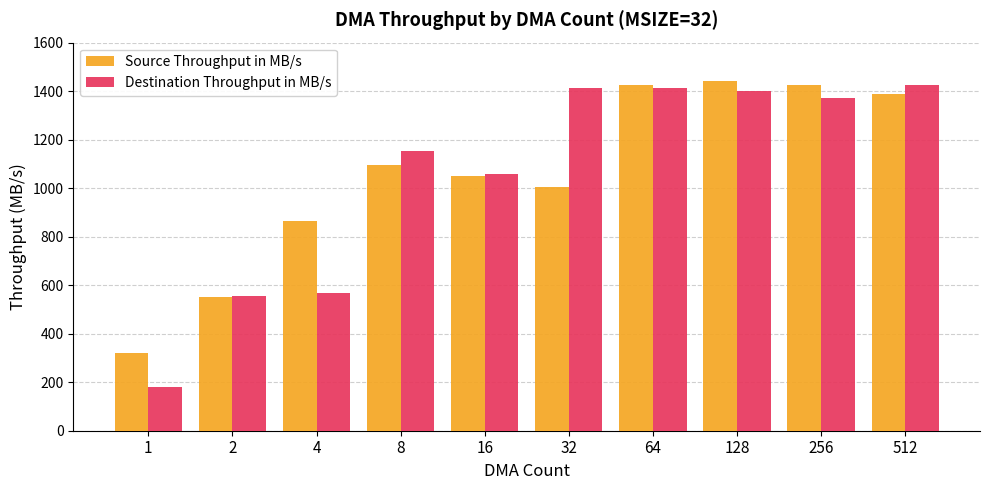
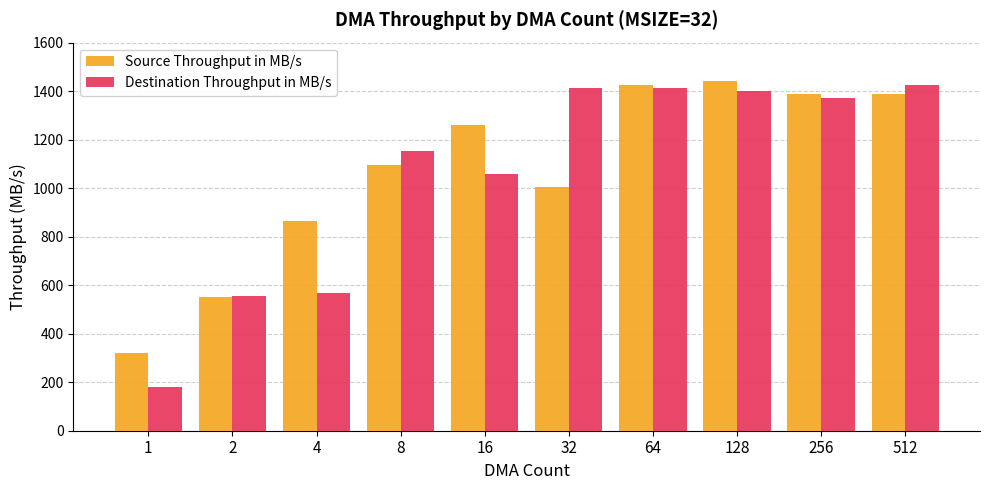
  {
    "Source Throughput in MB/s": {
      "1": 320,
      "2": 550,
      "4": 860,
      "8": 1090,
-     "16": 1050,
+     "16": 1260,
      "32": 1010,
      "64": 1420,
      "128": 1440,
-     "256": 1420,
+     "256": 1390,
      "512": 1390
    },
    "Destination Throughput in MB/s": {
      "1": 180,
      "2": 560,
      "4": 570,
      "8": 1150,
      "16": 1060,
      "32": 1410,
      "64": 1410,
      "128": 1400,
      "256": 1370,
      "512": 1420
    }
  }
